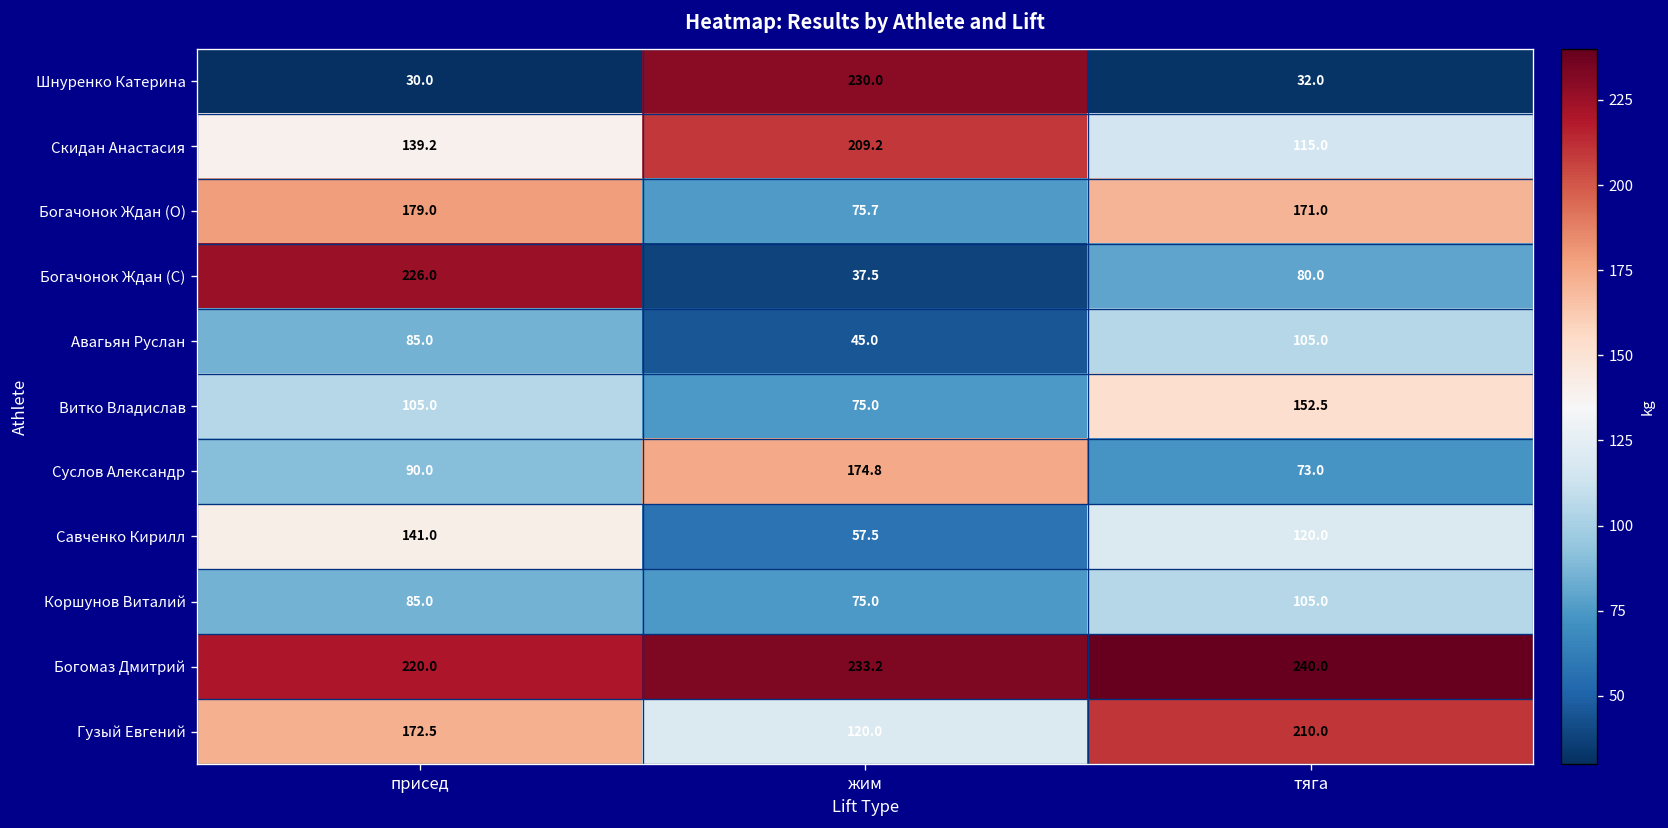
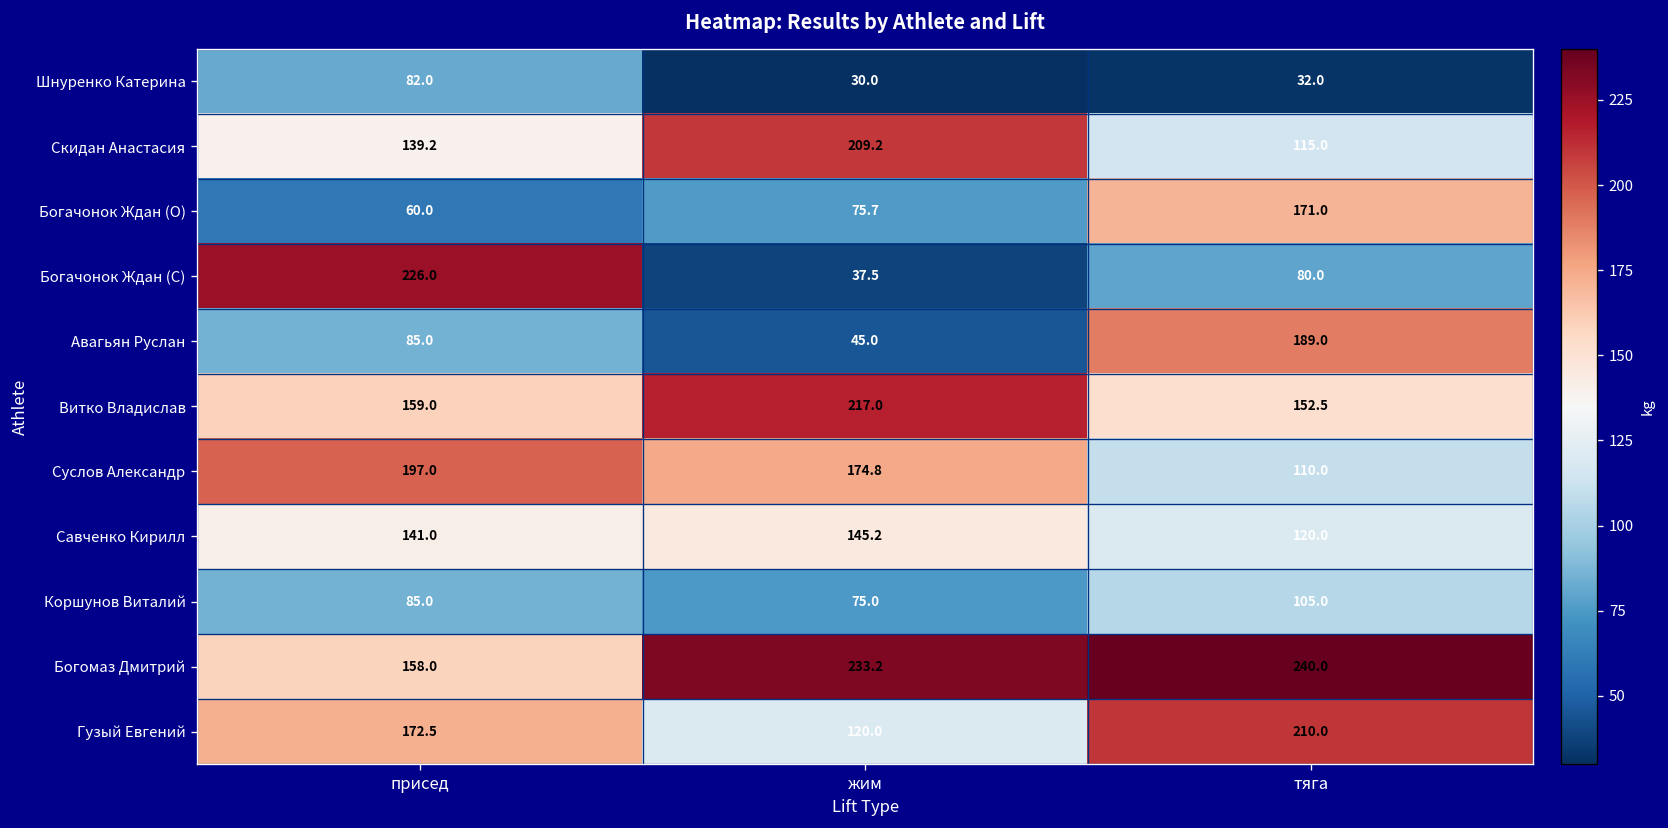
  {
    "Шнуренко Катерина": {
-     "присед": 30.0,
-     "жим": 230.0,
+     "присед": 82.0,
+     "жим": 30.0,
      "тяга": 32.0
    },
    "Скидан Анастасия": {
      "присед": 139.2,
      "жим": 209.2
    },
    "Богачонок Ждан (O)": {
-     "присед": 179.0,
+     "присед": 60.0,
      "жим": 75.7,
      "тяга": 171.0
    },
    "Богачонок Ждан (C)": {
      "присед": 226.0,
      "жим": 37.5,
      "тяга": 80.0
    },
    "Авагьян Руслан": {
      "присед": 85.0,
      "жим": 45.0,
-     "тяга": 105.0
+     "тяга": 189.0
    },
    "Витко Владислав": {
-     "присед": 105.0,
-     "жим": 75.0,
+     "присед": 159.0,
+     "жим": 217.0,
      "тяга": 152.5
    },
    "Суслов Александр": {
-     "присед": 90.0,
+     "присед": 197.0,
      "жим": 174.8,
-     "тяга": 73.0
+     "тяга": 110.0
    },
    "Савченко Кирилл": {
      "присед": 141.0,
-     "жим": 57.5
+     "жим": 145.2
    },
    "Коршунов Виталий": {
      "присед": 85.0,
      "жим": 75.0,
      "тяга": 105.0
    },
    "Богомаз Дмитрий": {
-     "присед": 220.0,
+     "присед": 158.0,
      "жим": 233.2,
      "тяга": 240.0
    },
    "Гузый Евгений": {
      "присед": 172.5,
      "тяга": 210.0
    }
  }
